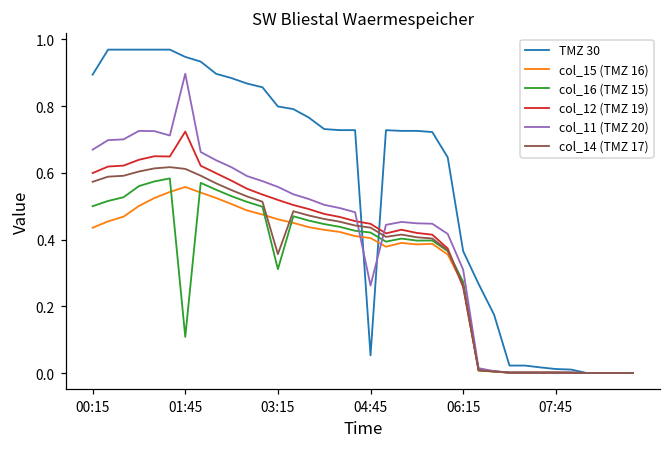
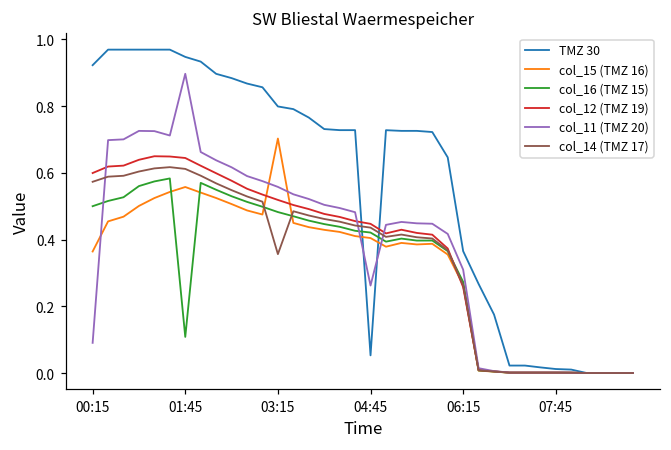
  {
    "TMZ 30": {
-     "00:15": 0.89,
+     "00:15": 0.92,
      "01:45": 0.95,
      "03:15": 0.80,
      "04:45": 0.05,
      "06:15": 0.37,
      "07:45": 0.01
    },
    "col_15 (TMZ 16)": {
-     "00:15": 0.44,
+     "00:15": 0.36,
      "01:45": 0.56,
-     "03:15": 0.46,
+     "03:15": 0.70,
      "04:45": 0.40
    },
    "col_16 (TMZ 15)": {
      "00:15": 0.50,
      "01:45": 0.11,
-     "03:15": 0.31,
+     "03:15": 0.48,
      "04:45": 0.42,
      "06:15": 0.27
    },
    "col_12 (TMZ 19)": {
      "00:15": 0.60,
-     "01:45": 0.72,
+     "01:45": 0.64,
      "03:15": 0.52,
      "04:45": 0.45
    },
    "col_11 (TMZ 20)": {
-     "00:15": 0.67,
+     "00:15": 0.09,
      "01:45": 0.90,
      "03:15": 0.56,
      "04:45": 0.26,
      "06:15": 0.31
    },
    "col_14 (TMZ 17)": {
      "00:15": 0.57,
      "01:45": 0.61,
      "03:15": 0.36,
      "04:45": 0.44
    }
  }
